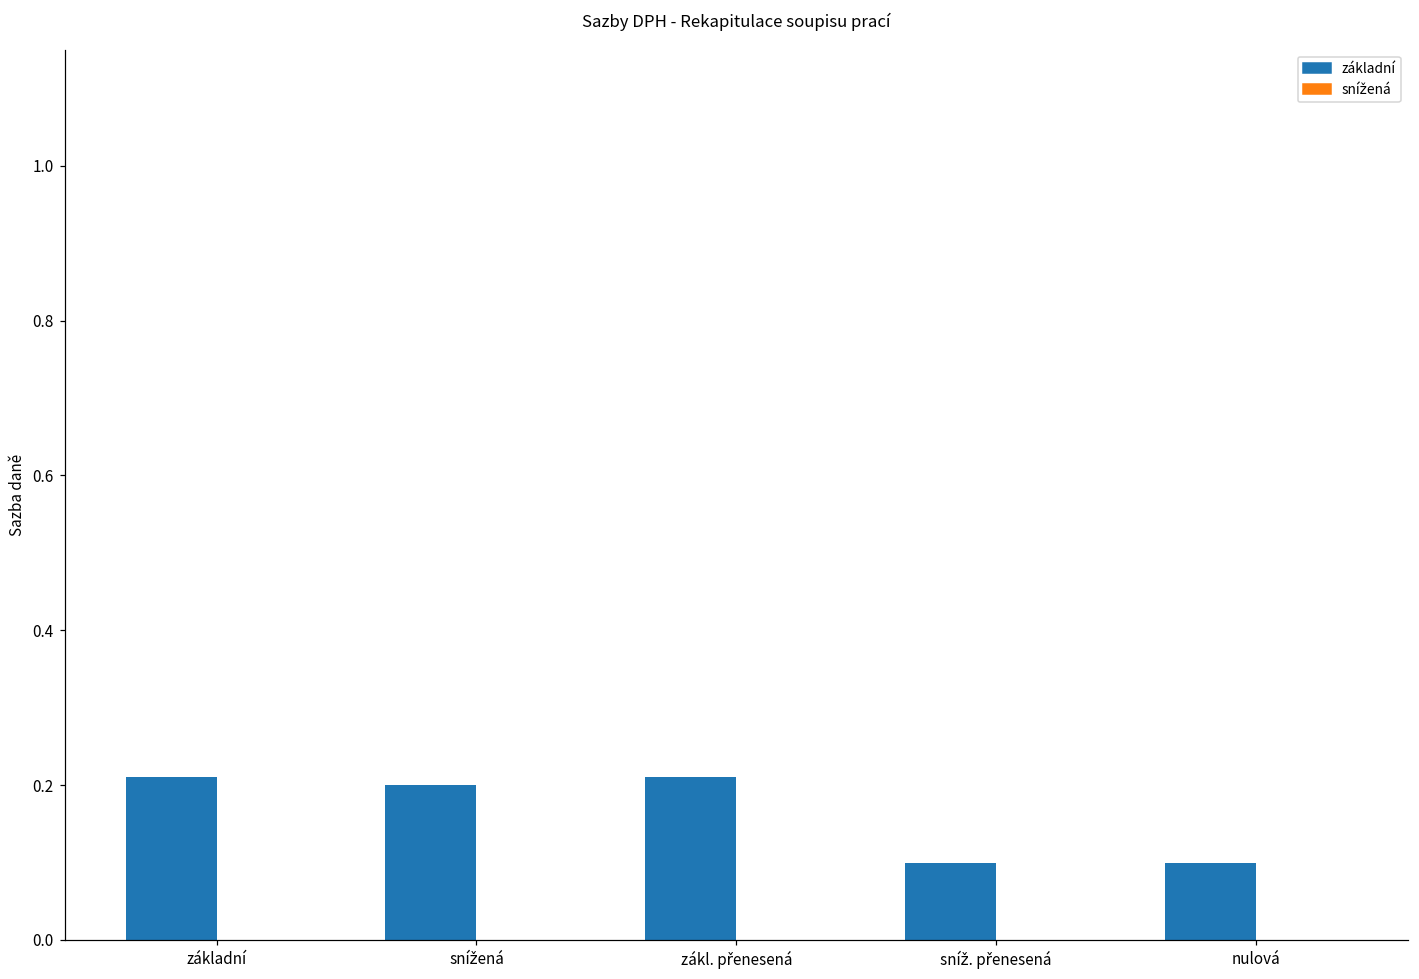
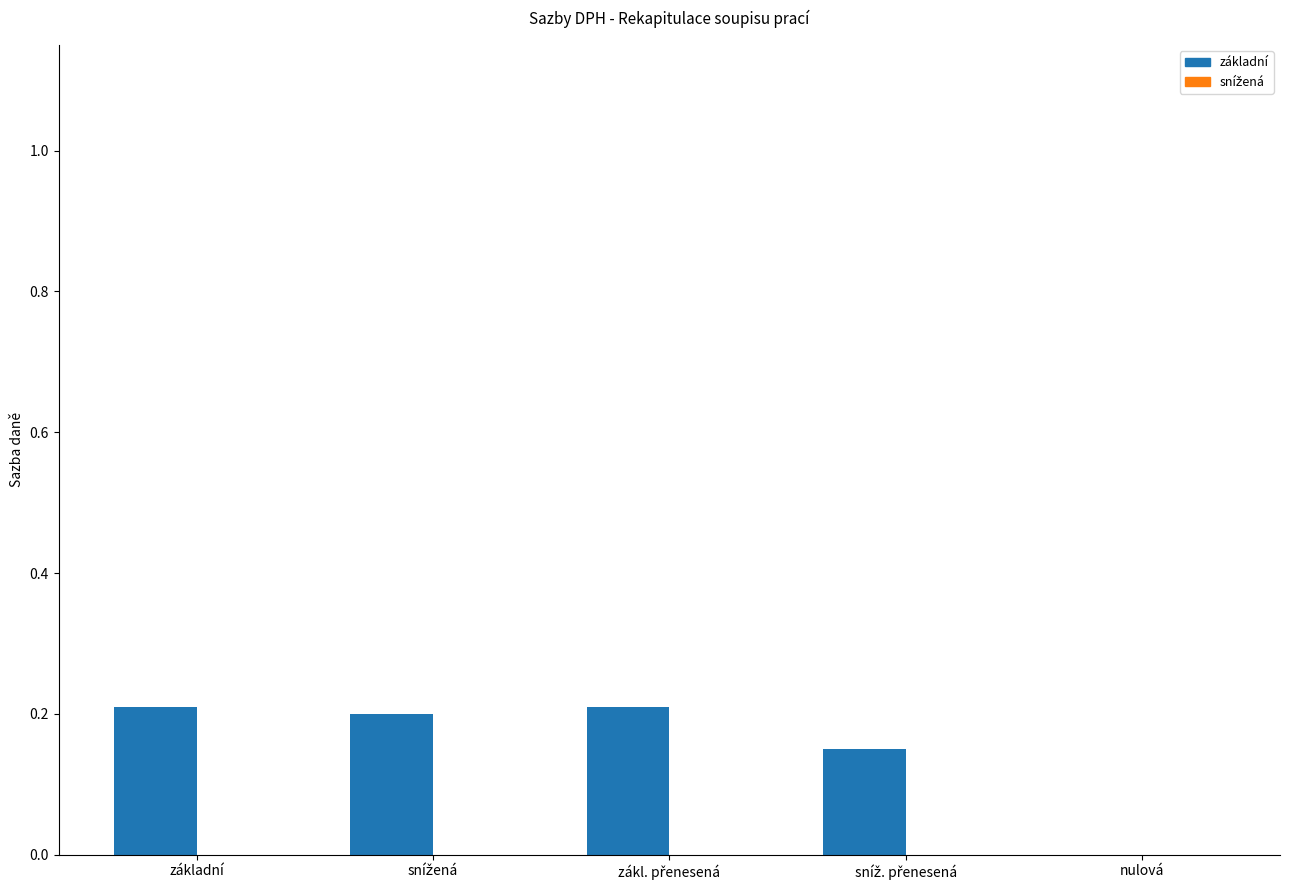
  {
    "základní": {
      "základní": 0.21,
      "snížená": 0.20,
      "zákl. přenesená": 0.21,
-     "sníž. přenesená": 0.10,
-     "nulová": 0.1
+     "sníž. přenesená": 0.15,
+     "nulová": 0.0
    },
    "snížená": {
      "základní": 0.00,
      "snížená": 0.00,
      "zákl. přenesená": 0.00,
      "sníž. přenesená": 0.00,
      "nulová": 0.00
    }
  }
